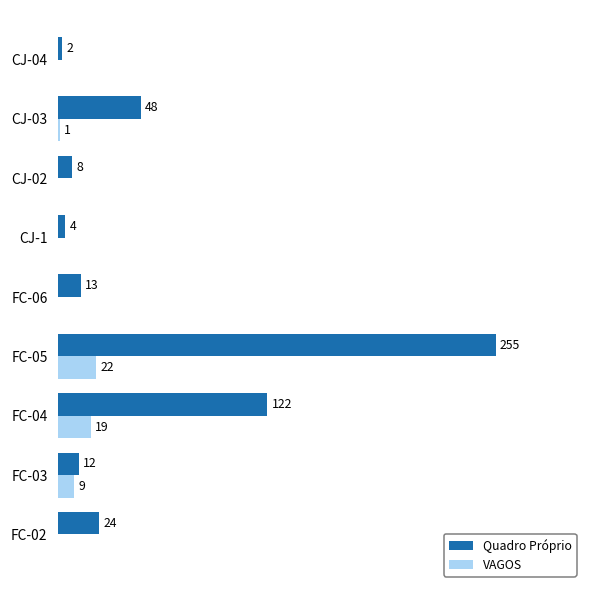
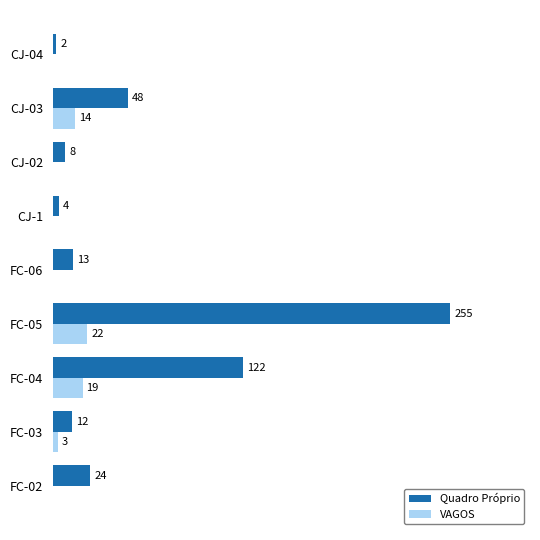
  {
    "Quadro Próprio": {
      "CJ-04": 2,
      "CJ-03": 48,
      "CJ-02": 8,
      "CJ-1": 4,
      "FC-06": 13,
      "FC-05": 255,
      "FC-04": 122,
      "FC-03": 12,
      "FC-02": 24
    },
    "VAGOS": {
-     "CJ-03": 1,
+     "CJ-03": 14,
      "FC-05": 22,
      "FC-04": 19,
-     "FC-03": 9
+     "FC-03": 3
    }
  }
